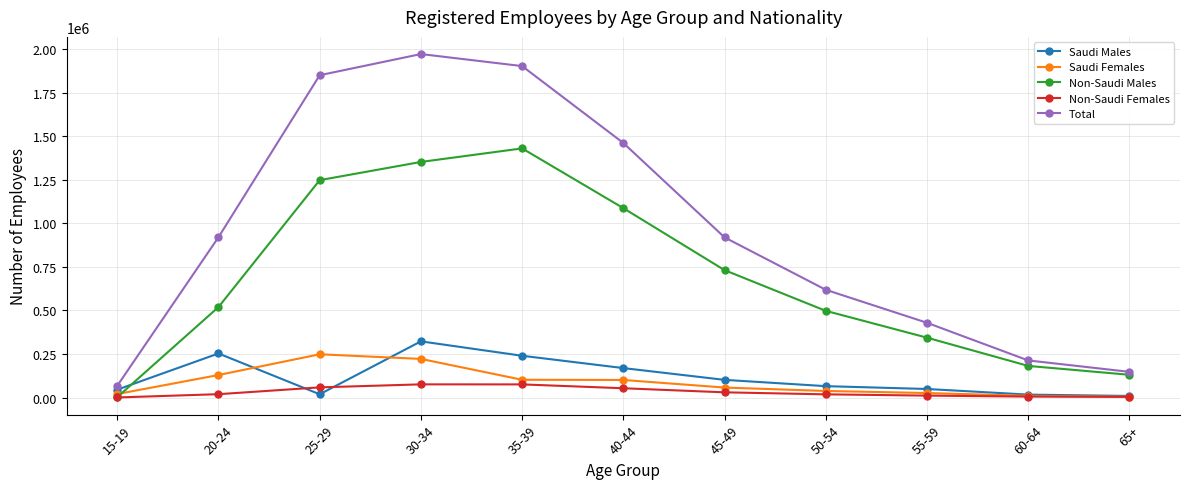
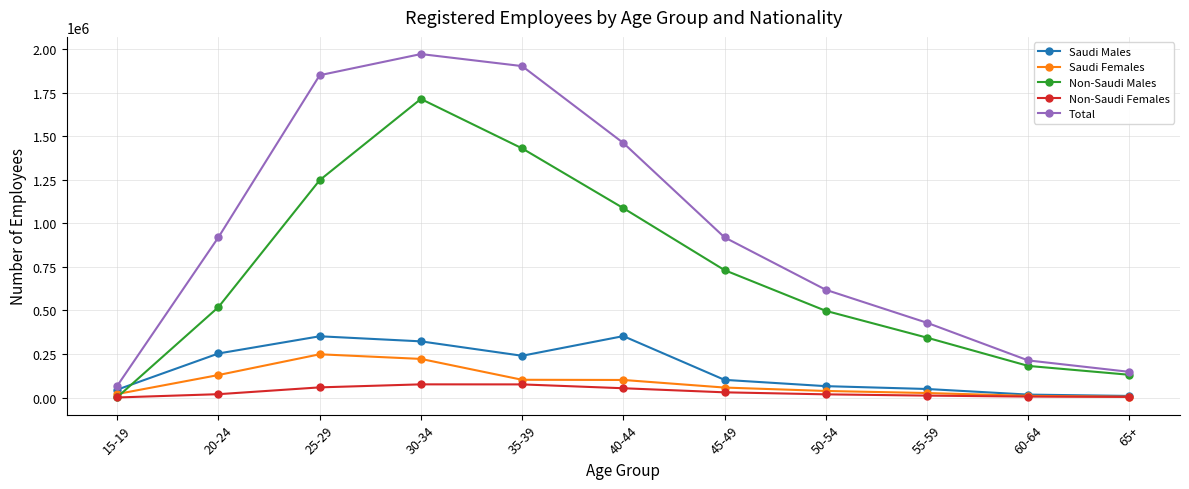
  {
    "Saudi Males": {
      "15-19": 50000,
      "20-24": 250000,
-     "25-29": 20000,
+     "25-29": 350000,
      "30-34": 320000,
      "35-39": 240000,
-     "40-44": 170000,
+     "40-44": 350000,
      "45-49": 100000,
      "50-54": 70000,
      "55-59": 50000
    },
    "Saudi Females": {
      "15-19": 20000,
      "20-24": 130000,
      "25-29": 250000,
      "30-34": 220000,
      "35-39": 100000,
      "40-44": 100000,
      "45-49": 60000,
      "50-54": 40000,
      "55-59": 30000
    },
    "Non-Saudi Males": {
      "20-24": 520000,
      "25-29": 1250000,
-     "30-34": 1350000,
+     "30-34": 1710000,
      "35-39": 1430000,
      "40-44": 1090000,
      "45-49": 730000,
      "50-54": 500000,
      "55-59": 340000,
      "60-64": 180000,
      "65+": 130000
    },
    "Non-Saudi Females": {
      "20-24": 20000,
      "25-29": 60000,
      "30-34": 80000,
      "35-39": 80000,
      "40-44": 50000,
      "45-49": 30000,
      "50-54": 20000,
      "55-59": 10000
    },
    "Total": {
      "15-19": 70000,
      "20-24": 920000,
      "25-29": 1850000,
      "30-34": 1970000,
      "35-39": 1900000,
      "40-44": 1460000,
      "45-49": 920000,
      "50-54": 620000,
      "55-59": 430000,
      "60-64": 210000,
      "65+": 150000
    }
  }
